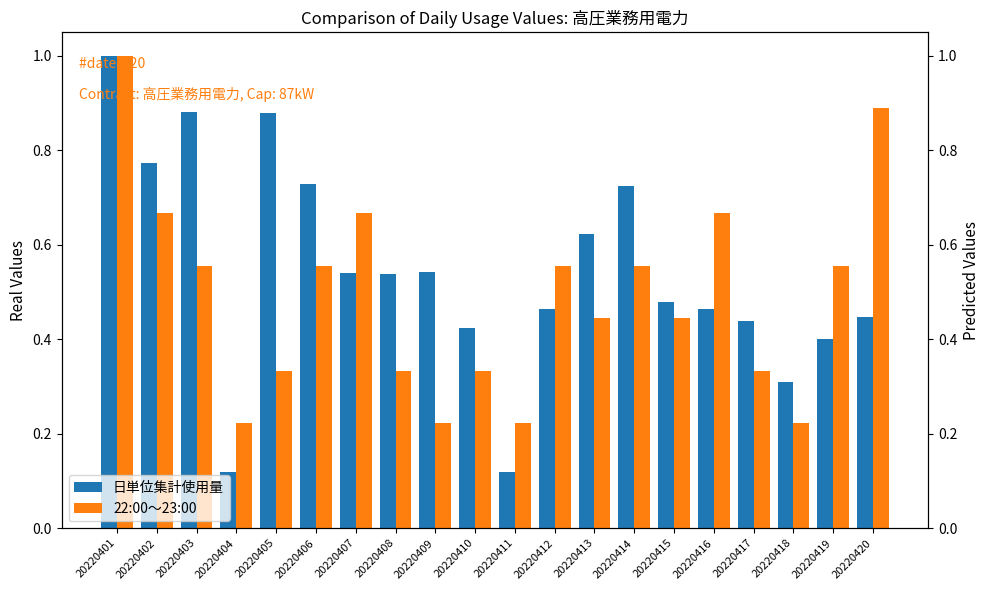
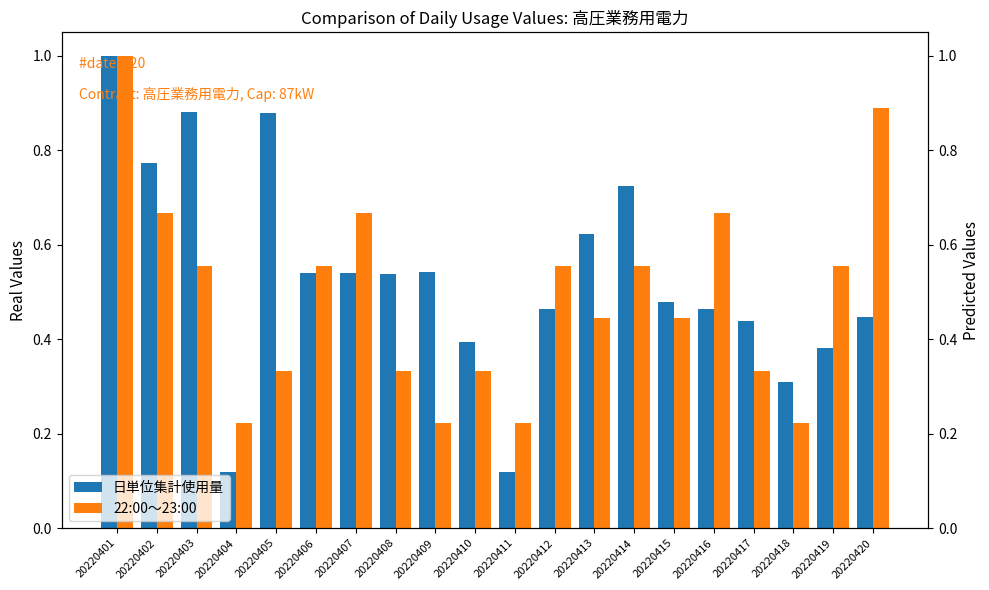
  {
    "日単位集計使用量": {
      "20220402": 0.77,
      "20220404": 0.12,
      "20220405": 0.88,
-     "20220406": 0.73,
+     "20220406": 0.54,
      "20220407": 0.54,
      "20220408": 0.54,
      "20220409": 0.54,
-     "20220410": 0.42,
+     "20220410": 0.39,
      "20220411": 0.12,
      "20220412": 0.46,
      "20220413": 0.62,
      "20220414": 0.72,
      "20220415": 0.48,
      "20220416": 0.46,
      "20220417": 0.44,
      "20220418": 0.31,
-     "20220419": 0.40,
+     "20220419": 0.38,
      "20220420": 0.45
    },
    "22:00～23:00": {
      "20220401": 1.00,
      "20220402": 0.67,
      "20220403": 0.56,
      "20220404": 0.22,
      "20220405": 0.33,
      "20220406": 0.56,
      "20220407": 0.67,
      "20220408": 0.33,
      "20220409": 0.22,
      "20220410": 0.33,
      "20220411": 0.22,
      "20220412": 0.56,
      "20220413": 0.44,
      "20220414": 0.56,
      "20220415": 0.44,
      "20220416": 0.67,
      "20220417": 0.33,
      "20220418": 0.22,
      "20220419": 0.56,
      "20220420": 0.89
    }
  }
